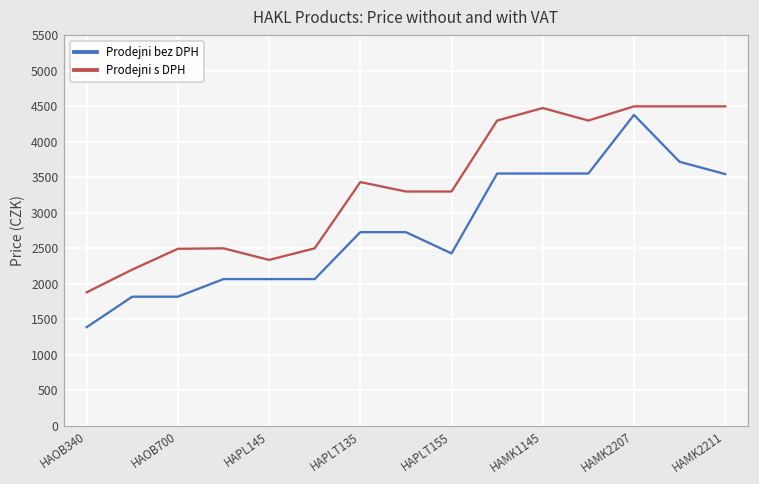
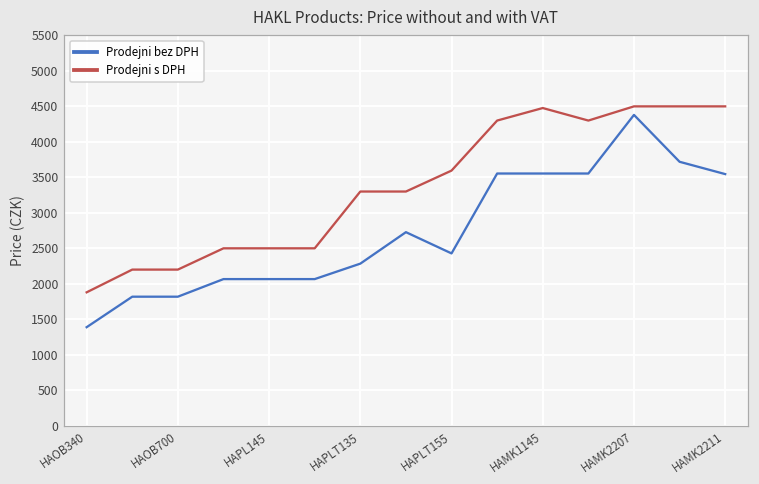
  {
    "Prodejni bez DPH": {
      "HAOB340": 1400,
      "HAOB700": 1800,
      "HAPL145": 2100,
-     "HAPLT135": 2700,
+     "HAPLT135": 2300,
      "HAPLT155": 2400,
      "HAMK1145": 3600,
      "HAMK2207": 4400,
      "HAMK2211": 3500
    },
    "Prodejni s DPH": {
      "HAOB340": 1900,
-     "HAOB700": 2500,
-     "HAPL145": 2300,
-     "HAPLT135": 3400,
-     "HAPLT155": 3300,
+     "HAOB700": 2200,
+     "HAPL145": 2500,
+     "HAPLT135": 3300,
+     "HAPLT155": 3600,
      "HAMK1145": 4500,
      "HAMK2207": 4500,
      "HAMK2211": 4500
    }
  }
